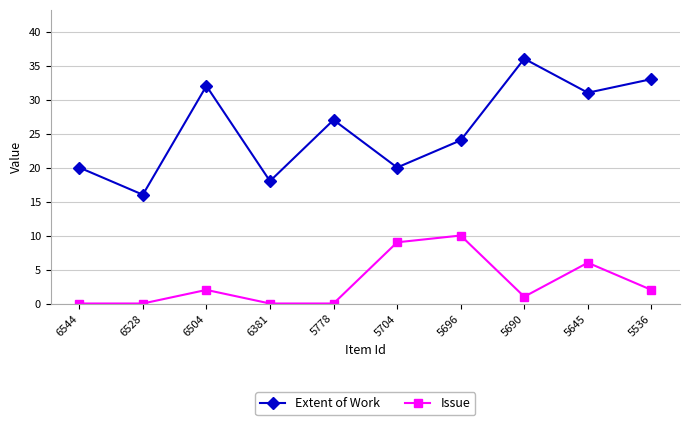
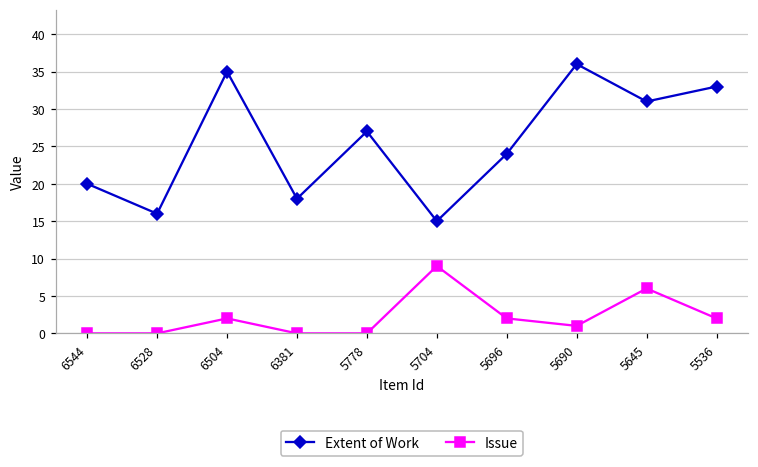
  {
    "Extent of Work": {
      "6544": 20,
      "6528": 16,
-     "6504": 32,
+     "6504": 35,
      "6381": 18,
      "5778": 27,
-     "5704": 20,
+     "5704": 15,
      "5696": 24,
      "5690": 36,
      "5645": 31,
      "5536": 33
    },
    "Issue": {
      "6544": 0,
      "6528": 0,
      "6504": 2,
      "6381": 0,
      "5778": 0,
      "5704": 9,
-     "5696": 10,
+     "5696": 2,
      "5690": 1,
      "5645": 6,
      "5536": 2
    }
  }
